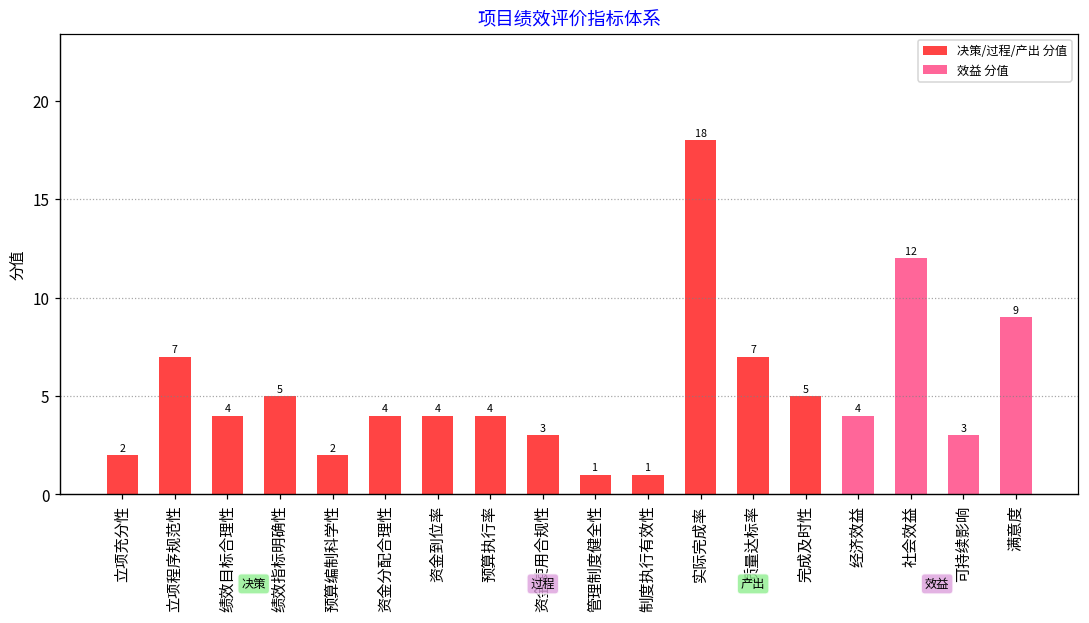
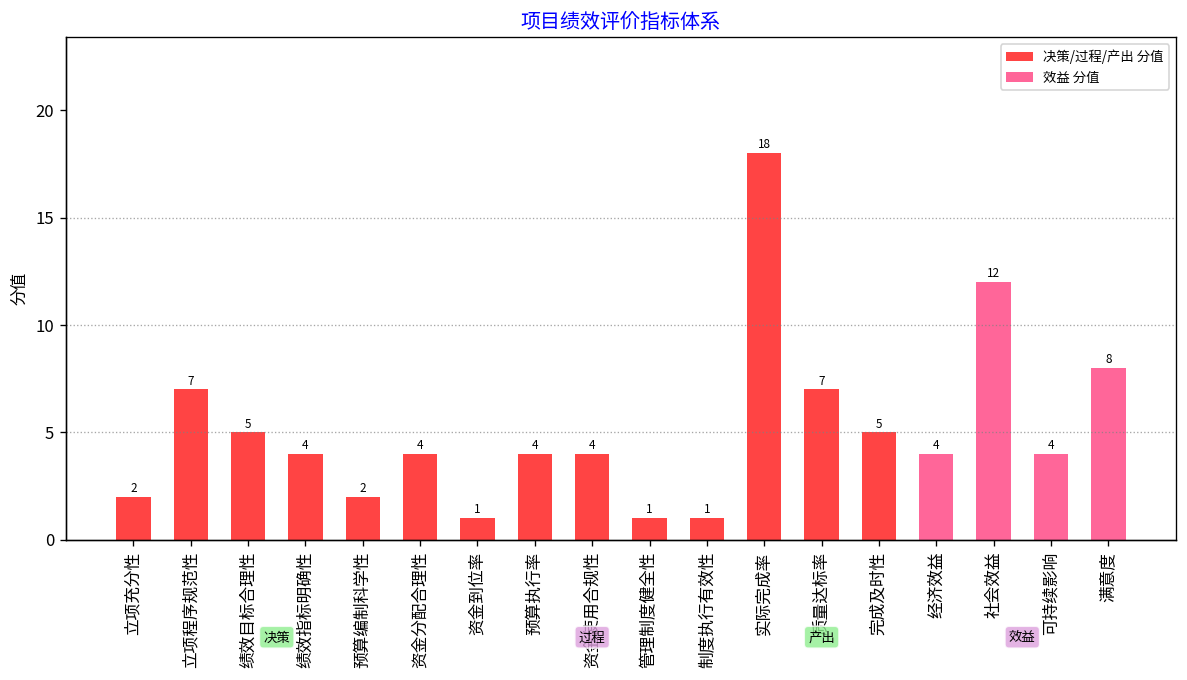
  {
    "立项充分性": 2,
    "立项程序规范性": 7,
-   "绩效目标合理性": 4,
-   "绩效指标明确性": 5,
+   "绩效目标合理性": 5,
+   "绩效指标明确性": 4,
    "预算编制科学性": 2,
    "资金分配合理性": 4,
-   "资金到位率": 4,
+   "资金到位率": 1,
    "预算执行率": 4,
-   "资金使用合规性": 3,
+   "资金使用合规性": 4,
    "管理制度健全性": 1,
    "制度执行有效性": 1,
    "实际完成率": 18,
    "质量达标率": 7,
    "完成及时性": 5,
    "经济效益": 4,
    "社会效益": 12,
-   "可持续影响": 3,
-   "满意度": 9
+   "可持续影响": 4,
+   "满意度": 8
  }
